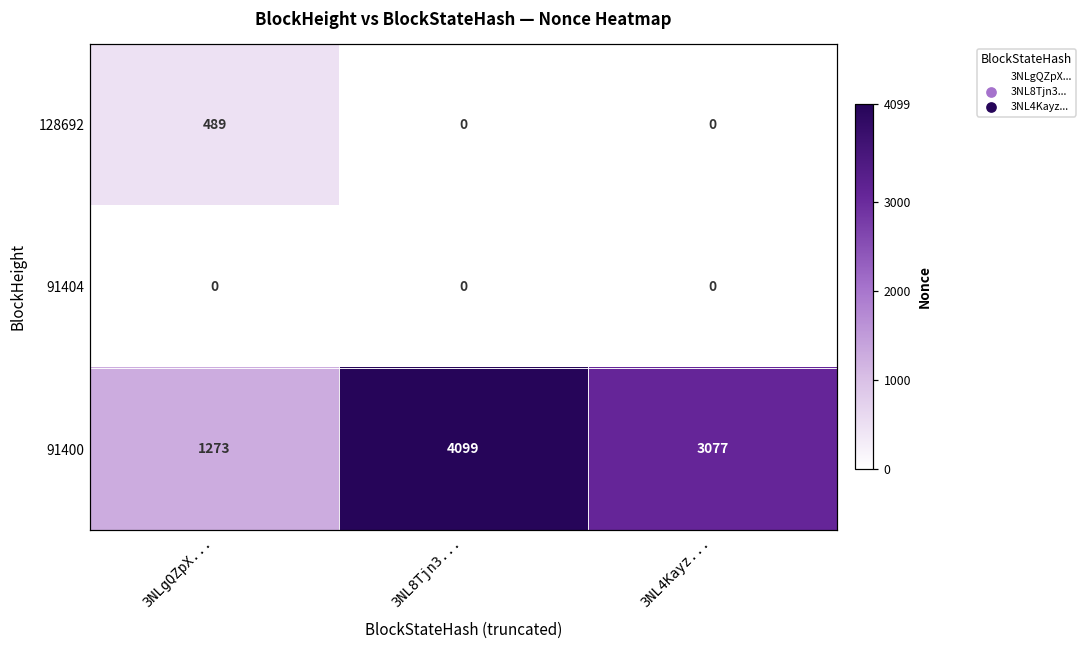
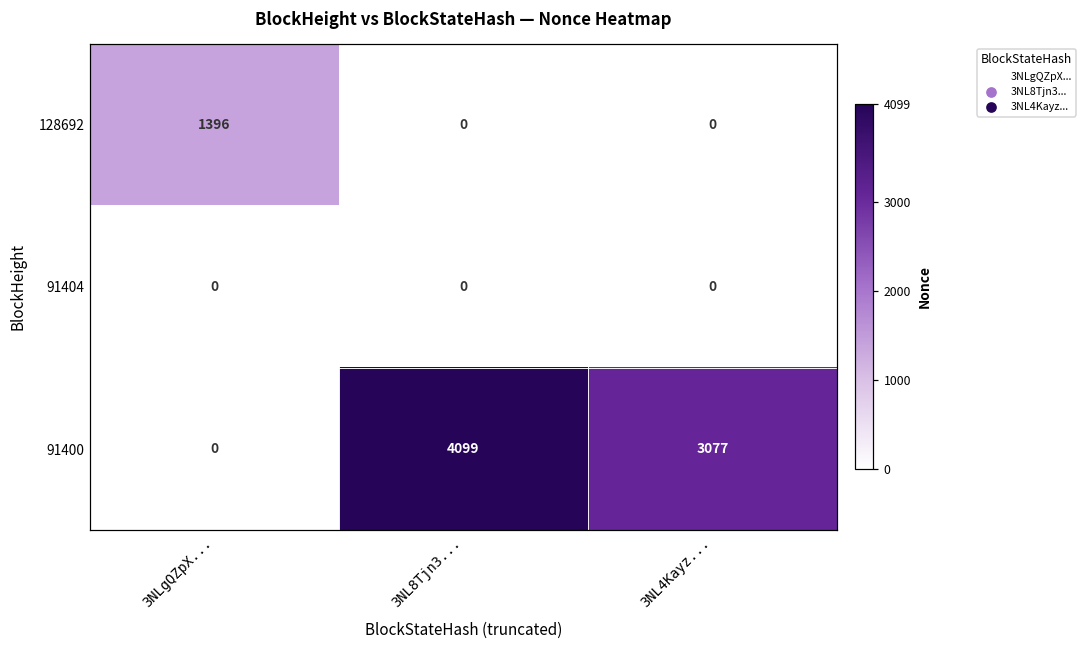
  {
    "128692": {
-     "3NLgQZpX...": 489,
+     "3NLgQZpX...": 1396,
      "3NL8Tjn3...": 0,
      "3NL4Kayz...": 0
    },
    "91404": {
      "3NLgQZpX...": 0,
      "3NL8Tjn3...": 0,
      "3NL4Kayz...": 0
    },
    "91400": {
-     "3NLgQZpX...": 1273,
+     "3NLgQZpX...": 0,
      "3NL8Tjn3...": 4099,
      "3NL4Kayz...": 3077
    }
  }
